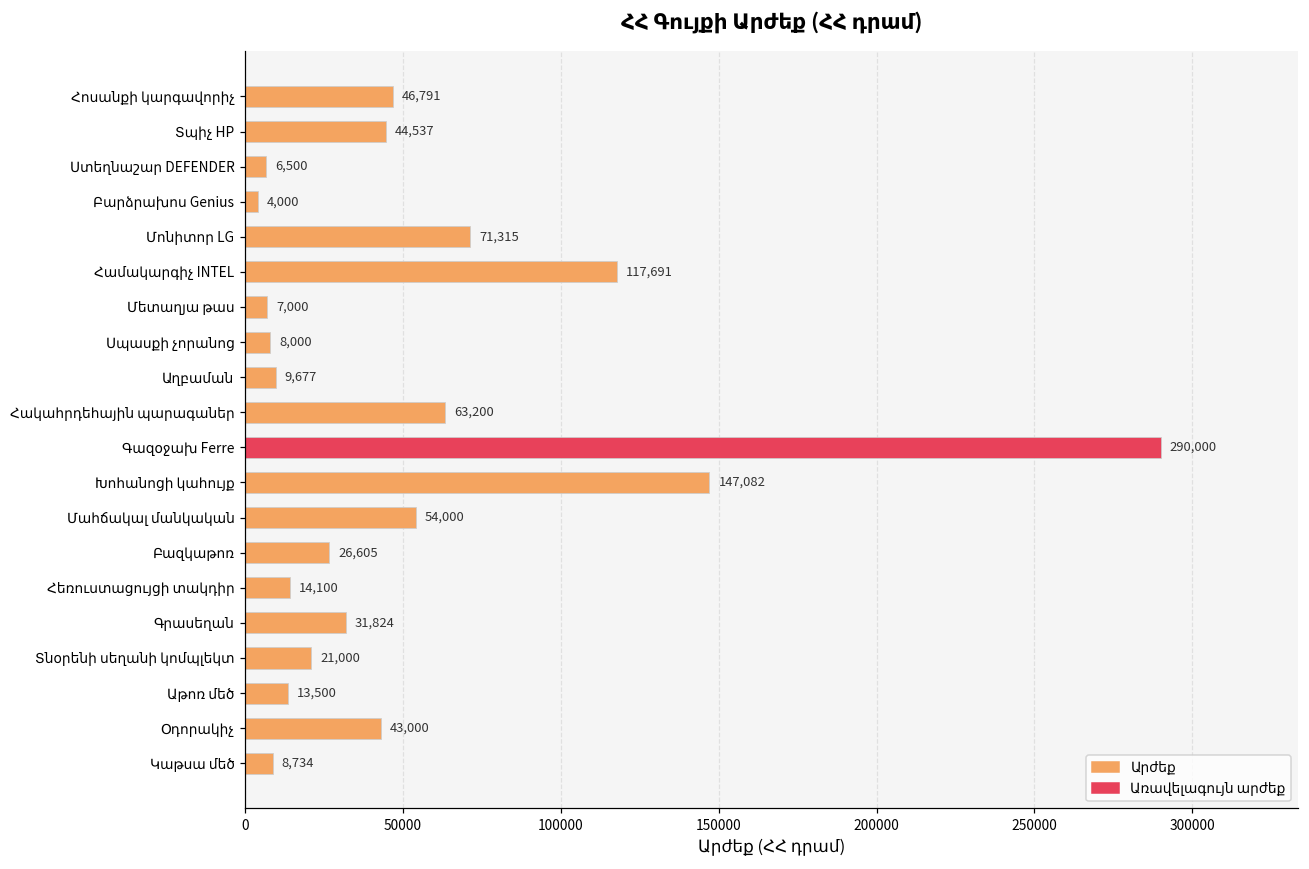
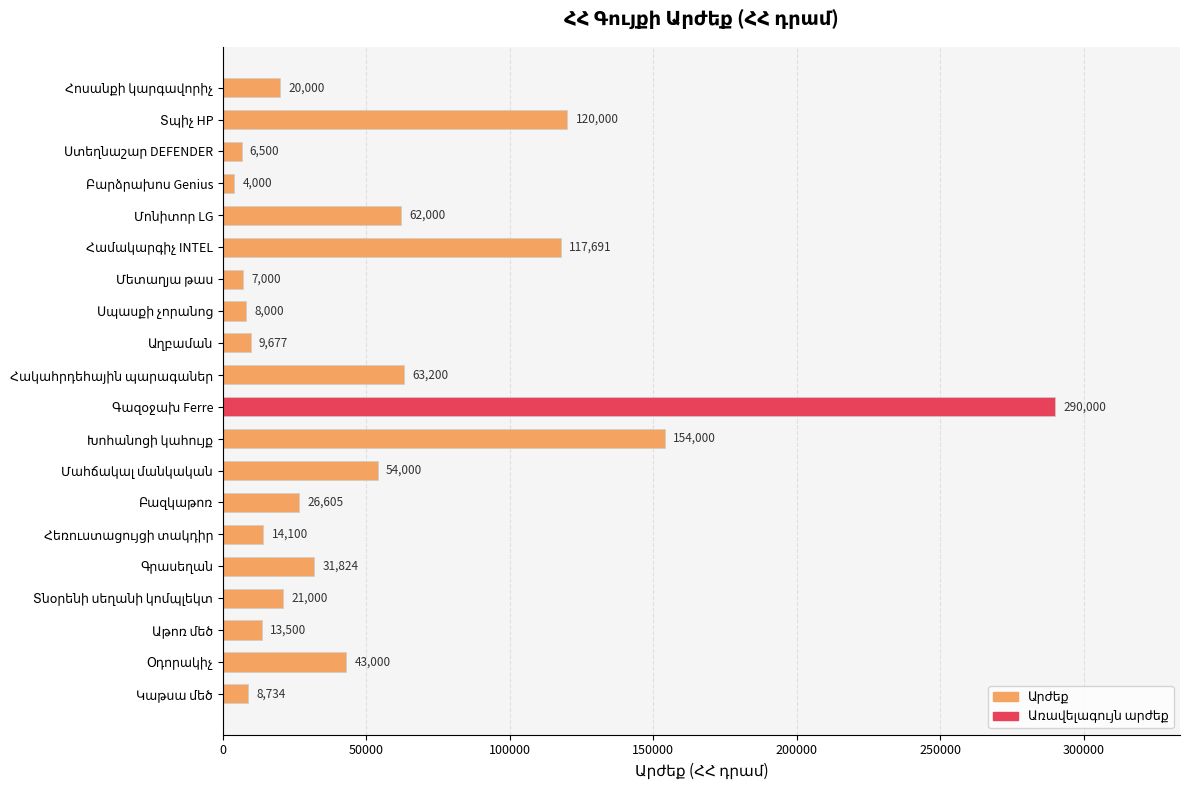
  {
-   "Հոսանքի կարգավորիչ": "46,791",
-   "Տպիչ HP": "44,537",
+   "Հոսանքի կարգավորիչ": "20,000",
+   "Տպիչ HP": "120,000",
    "Ստեղնաշար DEFENDER": "6,500",
    "Բարձրախոս Genius": "4,000",
-   "Մոնիտոր LG": "71,315",
+   "Մոնիտոր LG": "62,000",
    "Համակարգիչ INTEL": "117,691",
    "Մետաղյա թաս": "7,000",
    "Սպասքի չորանոց": "8,000",
    "Աղբաման": "9,677",
    "Հակահրդեհային պարագաներ": "63,200",
    "Գազօջախ Ferre": "290,000",
-   "Խոհանոցի կահույք": "147,082",
+   "Խոհանոցի կահույք": "154,000",
    "Մահճակալ մանկական": "54,000",
    "Բազկաթոռ": "26,605",
    "Հեռուստացույցի տակդիր": "14,100",
    "Գրասեղան": "31,824",
    "Տնօրենի սեղանի կոմպլեկտ": "21,000",
    "Աթոռ մեծ": "13,500",
    "Օդորակիչ": "43,000",
    "Կաթսա մեծ": "8,734"
  }
